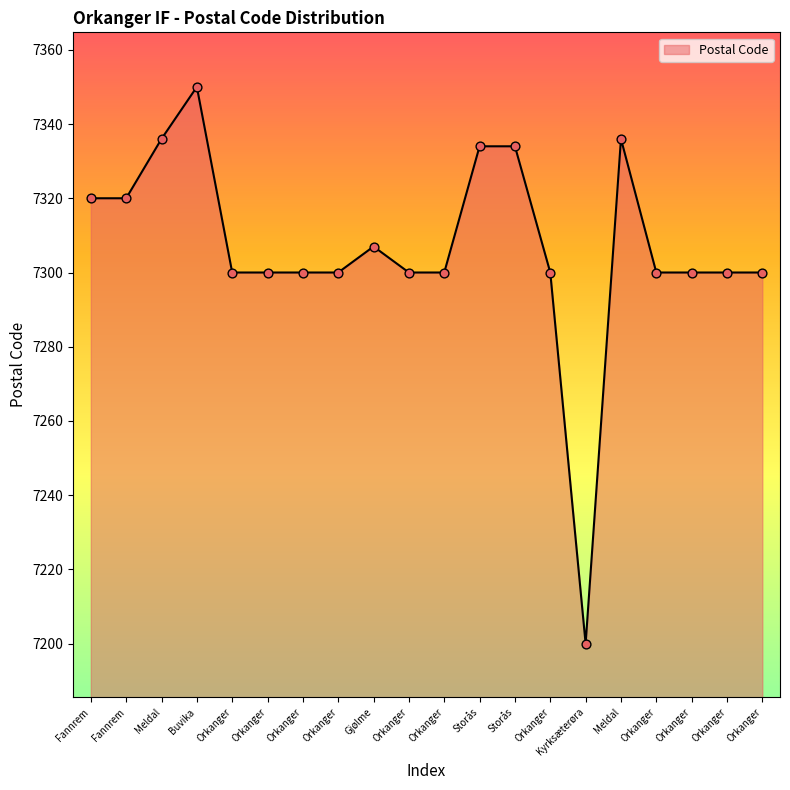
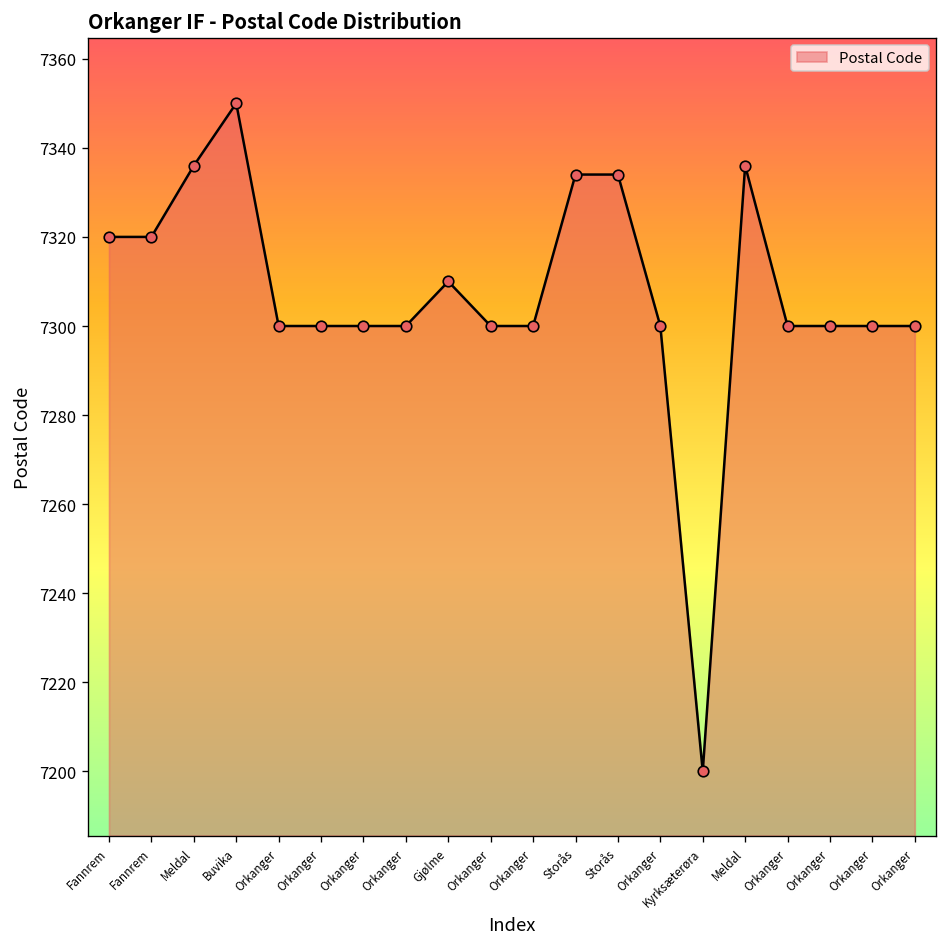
  {
    "Buvika": 7350,
-   "Gjølme": 7307,
+   "Gjølme": 7310,
    "Kyrksæterøra": 7200
  }
